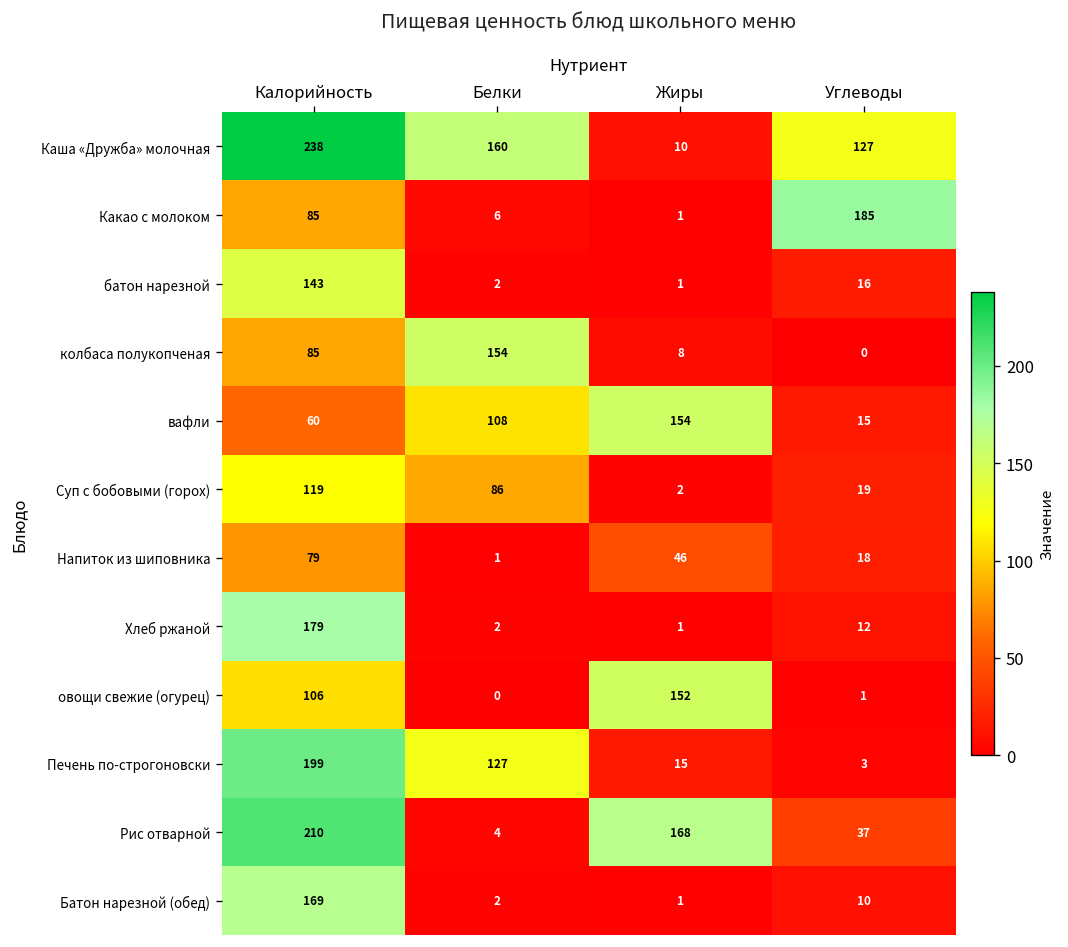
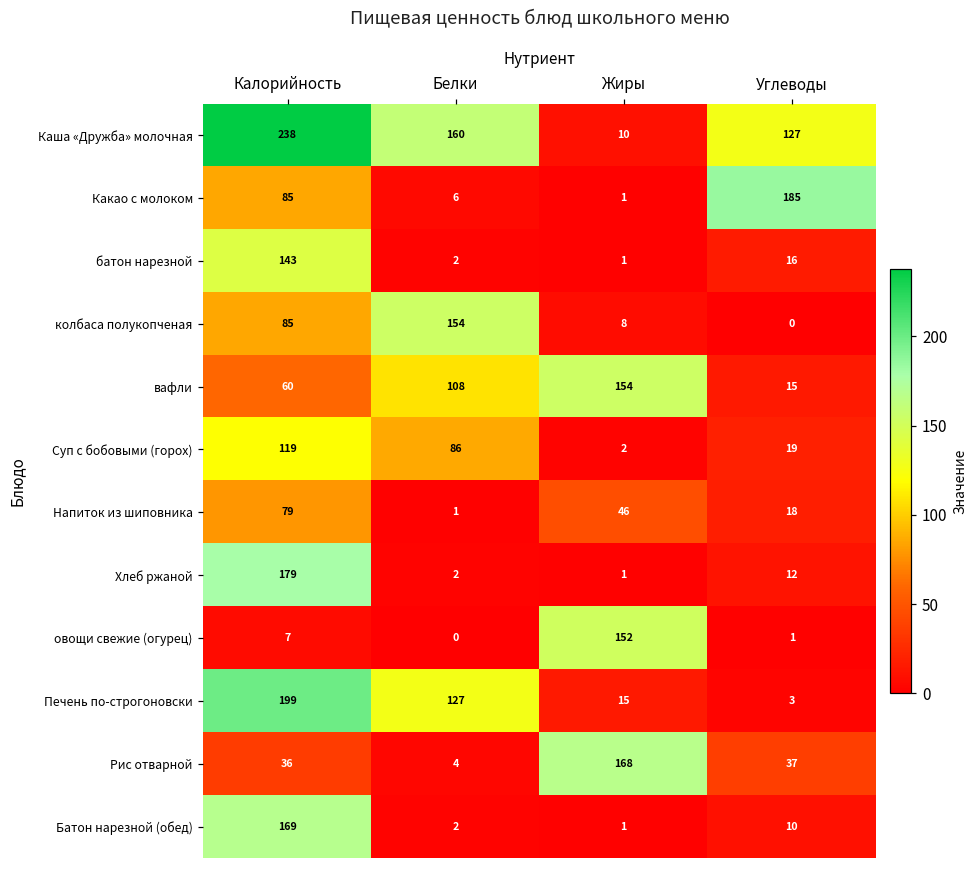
  {
    "Каша «Дружба» молочная": {
      "Калорийность": 238,
      "Белки": 160,
      "Жиры": 10,
      "Углеводы": 127
    },
    "Какао с молоком": {
      "Калорийность": 85,
      "Белки": 6,
      "Жиры": 1,
      "Углеводы": 185
    },
    "батон нарезной": {
      "Калорийность": 143,
      "Белки": 2,
      "Жиры": 1,
      "Углеводы": 16
    },
    "колбаса полукопченая": {
      "Калорийность": 85,
      "Белки": 154,
      "Жиры": 8,
      "Углеводы": 0
    },
    "вафли": {
      "Калорийность": 60,
      "Белки": 108,
      "Жиры": 154,
      "Углеводы": 15
    },
    "Суп с бобовыми (горох)": {
      "Калорийность": 119,
      "Белки": 86,
      "Жиры": 2,
      "Углеводы": 19
    },
    "Напиток из шиповника": {
      "Калорийность": 79,
      "Белки": 1,
      "Жиры": 46,
      "Углеводы": 18
    },
    "Хлеб ржаной": {
      "Калорийность": 179,
      "Белки": 2,
      "Жиры": 1,
      "Углеводы": 12
    },
    "овощи свежие (огурец)": {
-     "Калорийность": 106,
+     "Калорийность": 7,
      "Белки": 0,
      "Жиры": 152,
      "Углеводы": 1
    },
    "Печень по-строгоновски": {
      "Калорийность": 199,
      "Белки": 127,
      "Жиры": 15,
      "Углеводы": 3
    },
    "Рис отварной": {
-     "Калорийность": 210,
+     "Калорийность": 36,
      "Белки": 4,
      "Жиры": 168,
      "Углеводы": 37
    },
    "Батон нарезной (обед)": {
      "Калорийность": 169,
      "Белки": 2,
      "Жиры": 1,
      "Углеводы": 10
    }
  }
